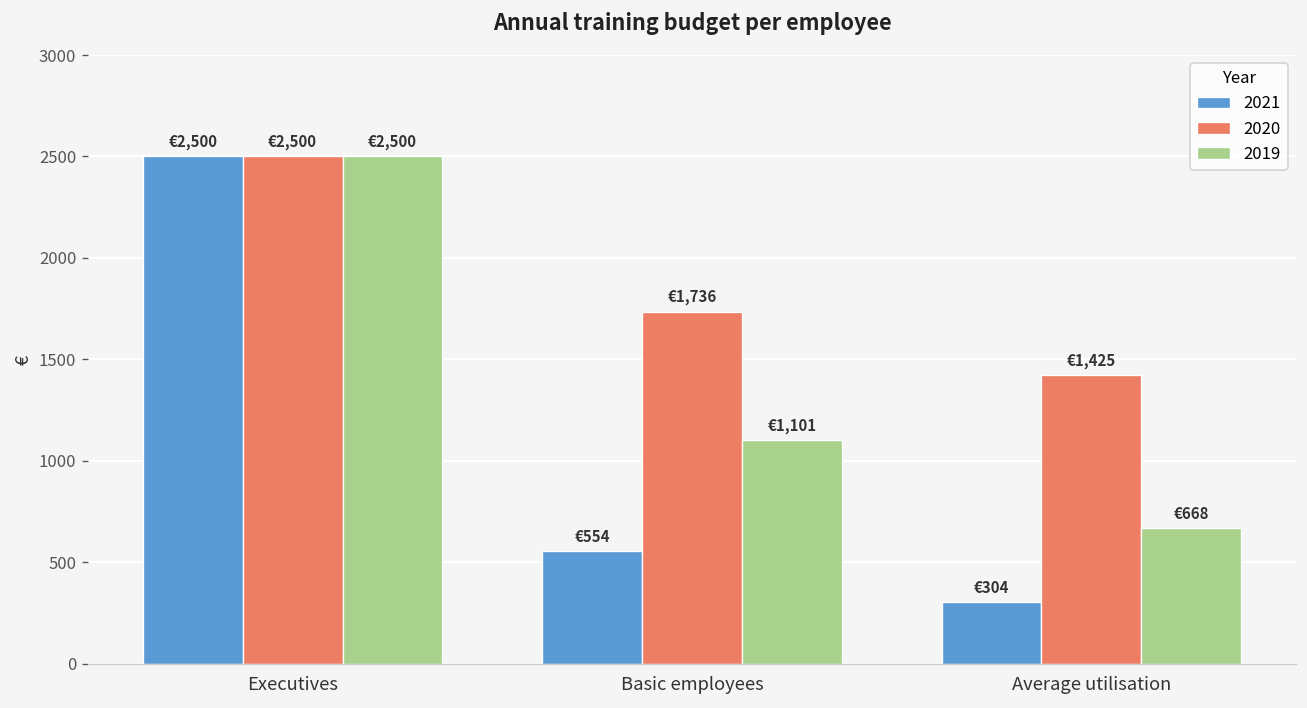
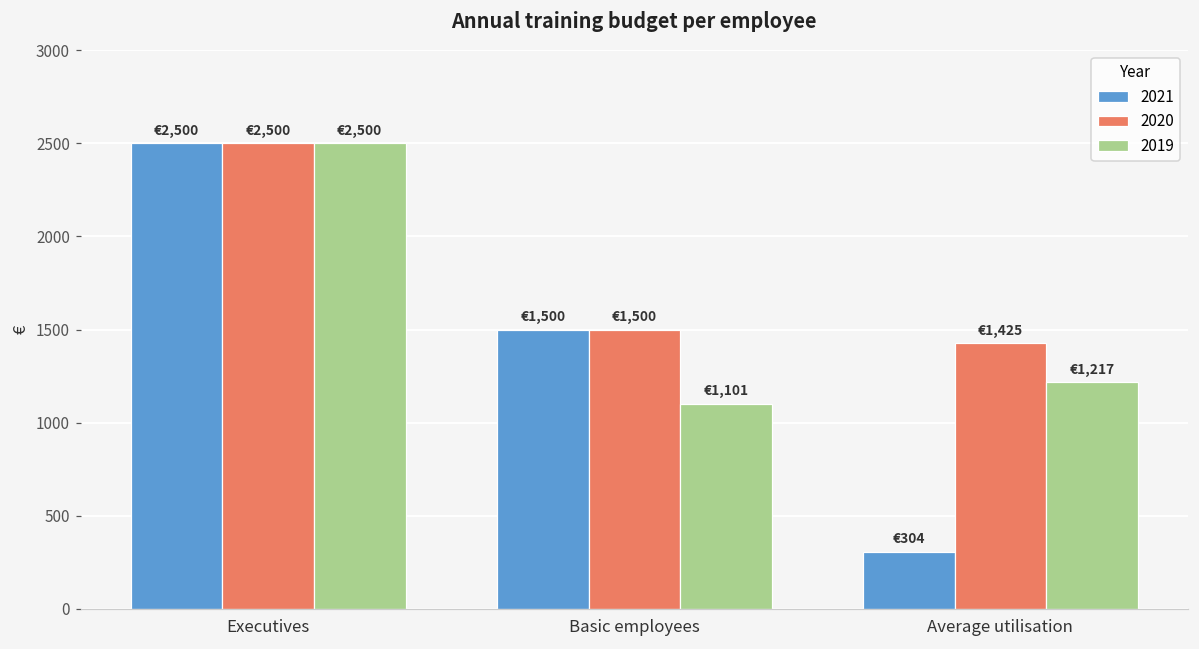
  {
    "2021": {
      "Executives": "€2,500",
-     "Basic employees": "€554",
+     "Basic employees": "€1,500",
      "Average utilisation": "€304"
    },
    "2020": {
      "Executives": "€2,500",
-     "Basic employees": "€1,736",
+     "Basic employees": "€1,500",
      "Average utilisation": "€1,425"
    },
    "2019": {
      "Executives": "€2,500",
      "Basic employees": "€1,101",
-     "Average utilisation": "€668"
+     "Average utilisation": "€1,217"
    }
  }
